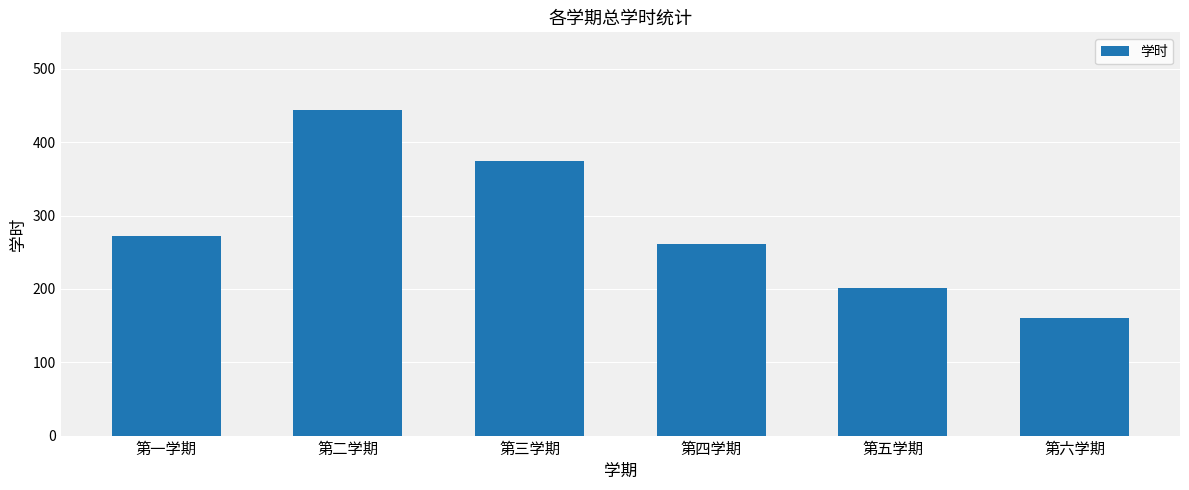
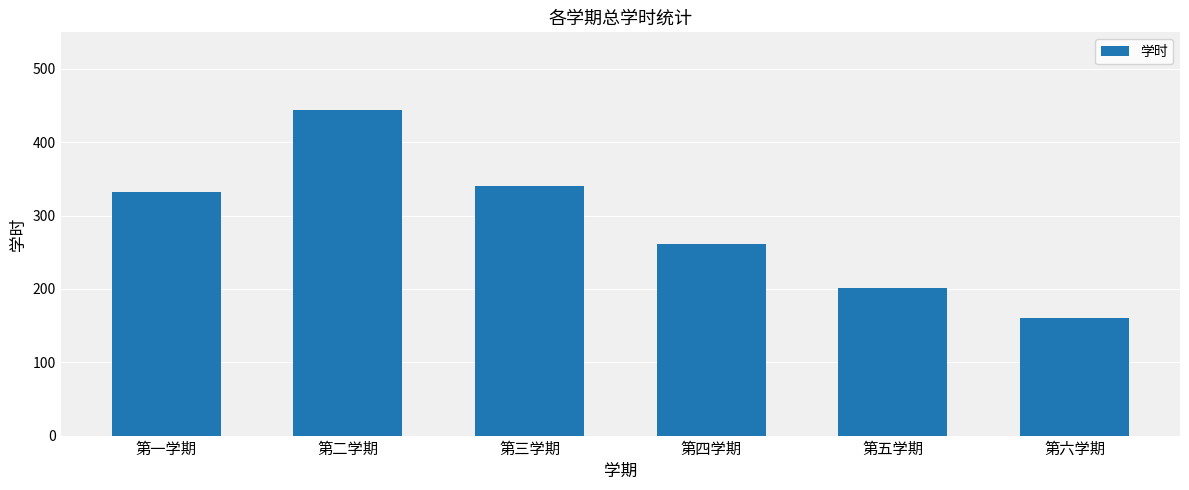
  {
-   "第一学期": 270,
+   "第一学期": 330,
    "第二学期": 440,
-   "第三学期": 380,
+   "第三学期": 340,
    "第四学期": 260,
    "第五学期": 200,
    "第六学期": 160
  }
